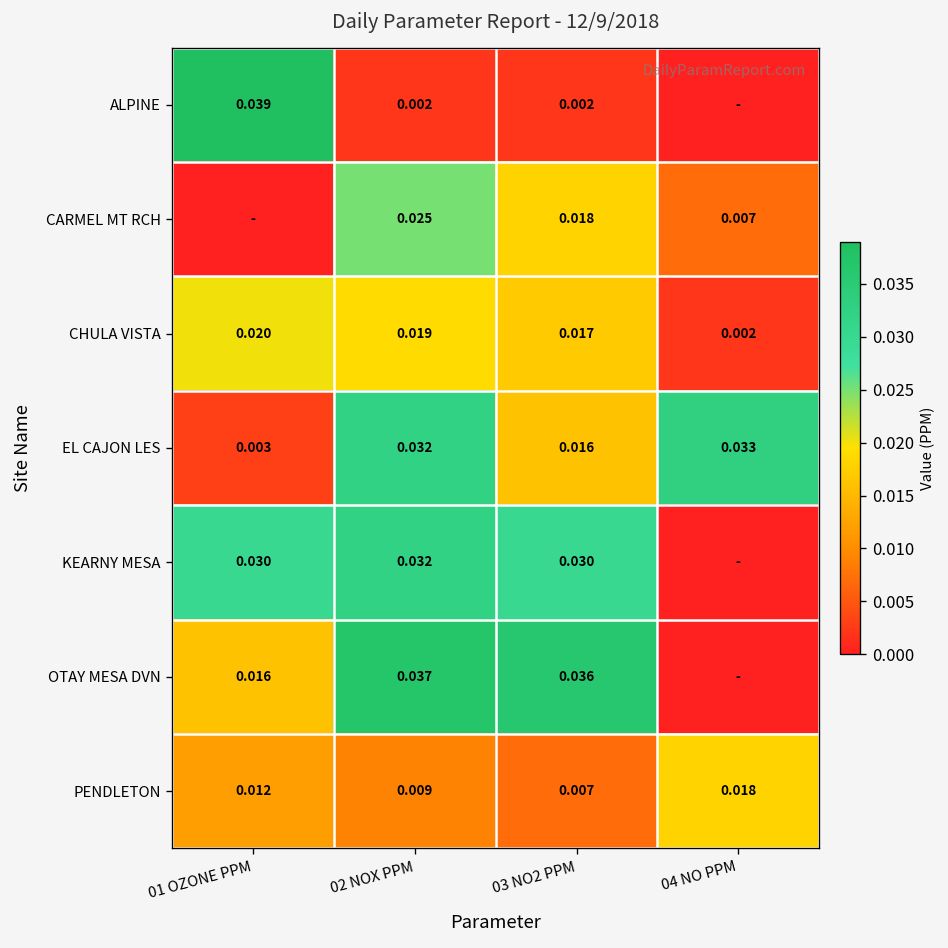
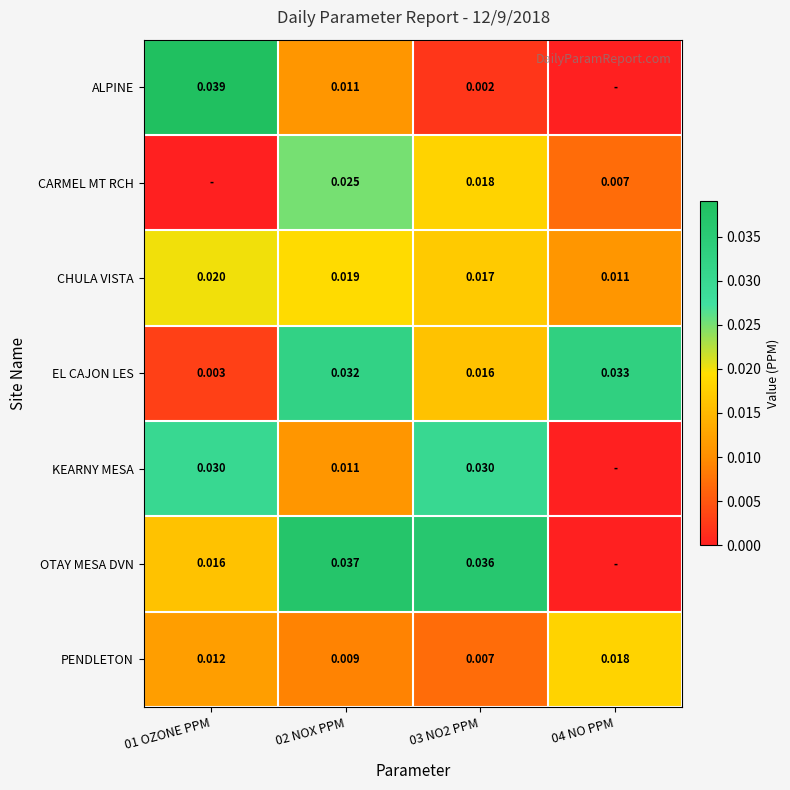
  {
    "ALPINE": {
      "01 OZONE PPM": 0.039,
-     "02 NOX PPM": 0.002,
+     "02 NOX PPM": 0.011,
      "03 NO2 PPM": 0.002
    },
    "CARMEL MT RCH": {
      "02 NOX PPM": 0.025,
      "03 NO2 PPM": 0.018,
      "04 NO PPM": 0.007
    },
    "CHULA VISTA": {
      "01 OZONE PPM": 0.020,
      "02 NOX PPM": 0.019,
      "03 NO2 PPM": 0.017,
-     "04 NO PPM": 0.002
+     "04 NO PPM": 0.011
    },
    "EL CAJON LES": {
      "01 OZONE PPM": 0.003,
      "02 NOX PPM": 0.032,
      "03 NO2 PPM": 0.016,
      "04 NO PPM": 0.033
    },
    "KEARNY MESA": {
      "01 OZONE PPM": 0.030,
-     "02 NOX PPM": 0.032,
+     "02 NOX PPM": 0.011,
      "03 NO2 PPM": 0.030
    },
    "OTAY MESA DVN": {
      "01 OZONE PPM": 0.016,
      "02 NOX PPM": 0.037,
      "03 NO2 PPM": 0.036
    },
    "PENDLETON": {
      "01 OZONE PPM": 0.012,
      "02 NOX PPM": 0.009,
      "03 NO2 PPM": 0.007,
      "04 NO PPM": 0.018
    }
  }
